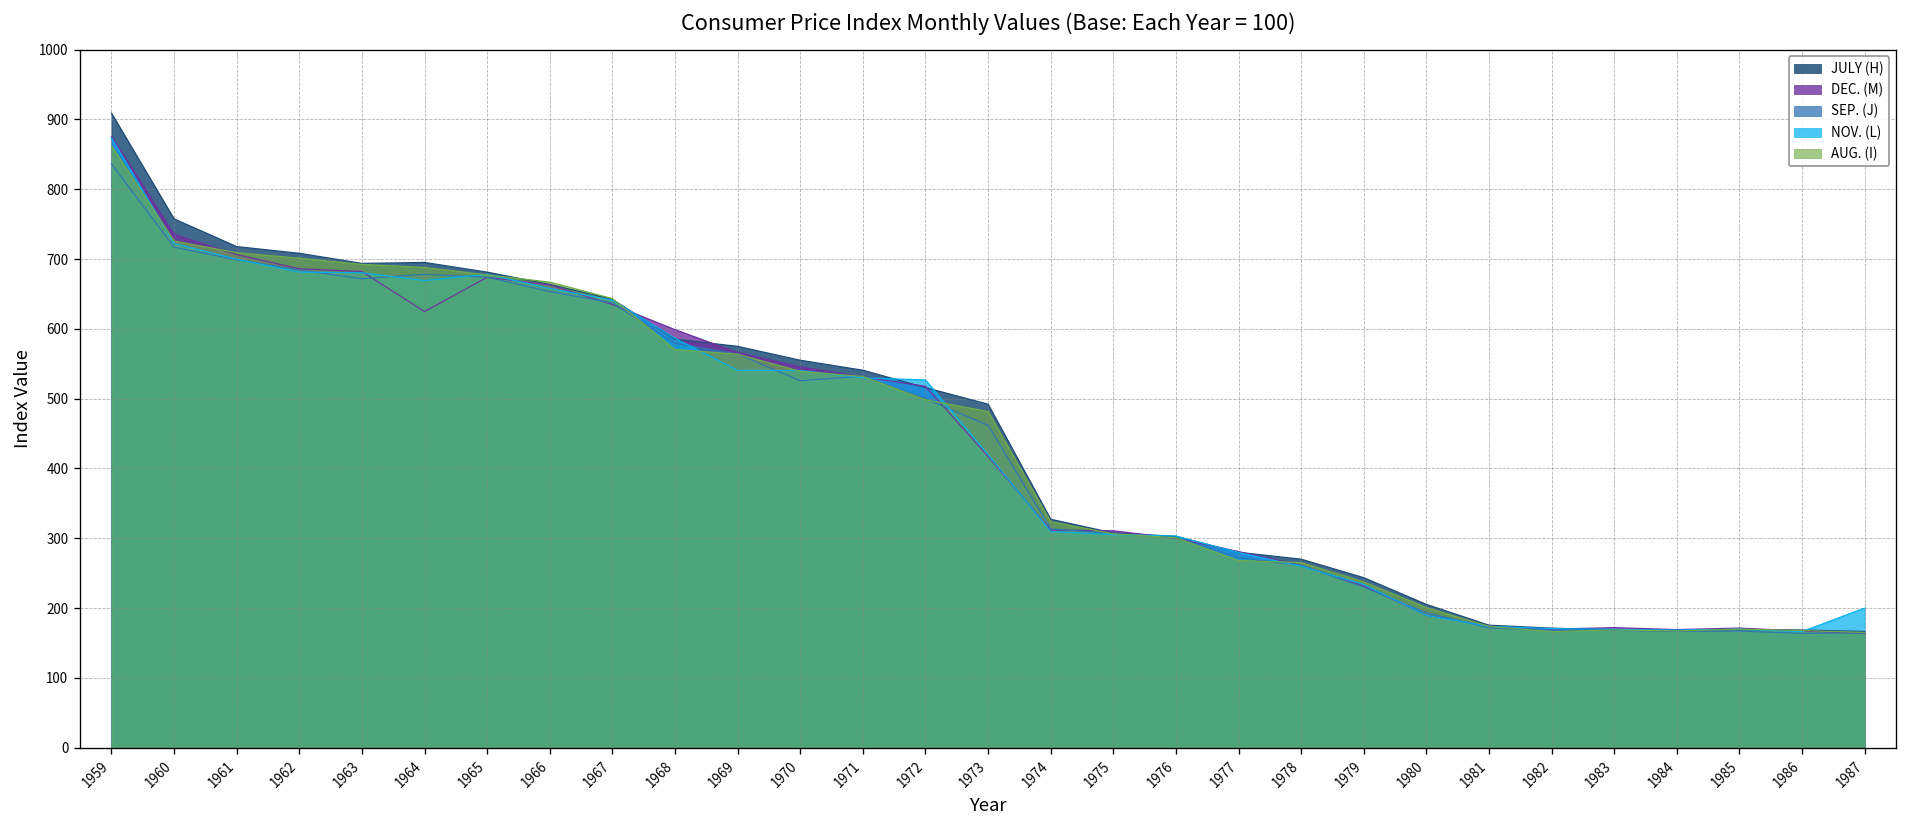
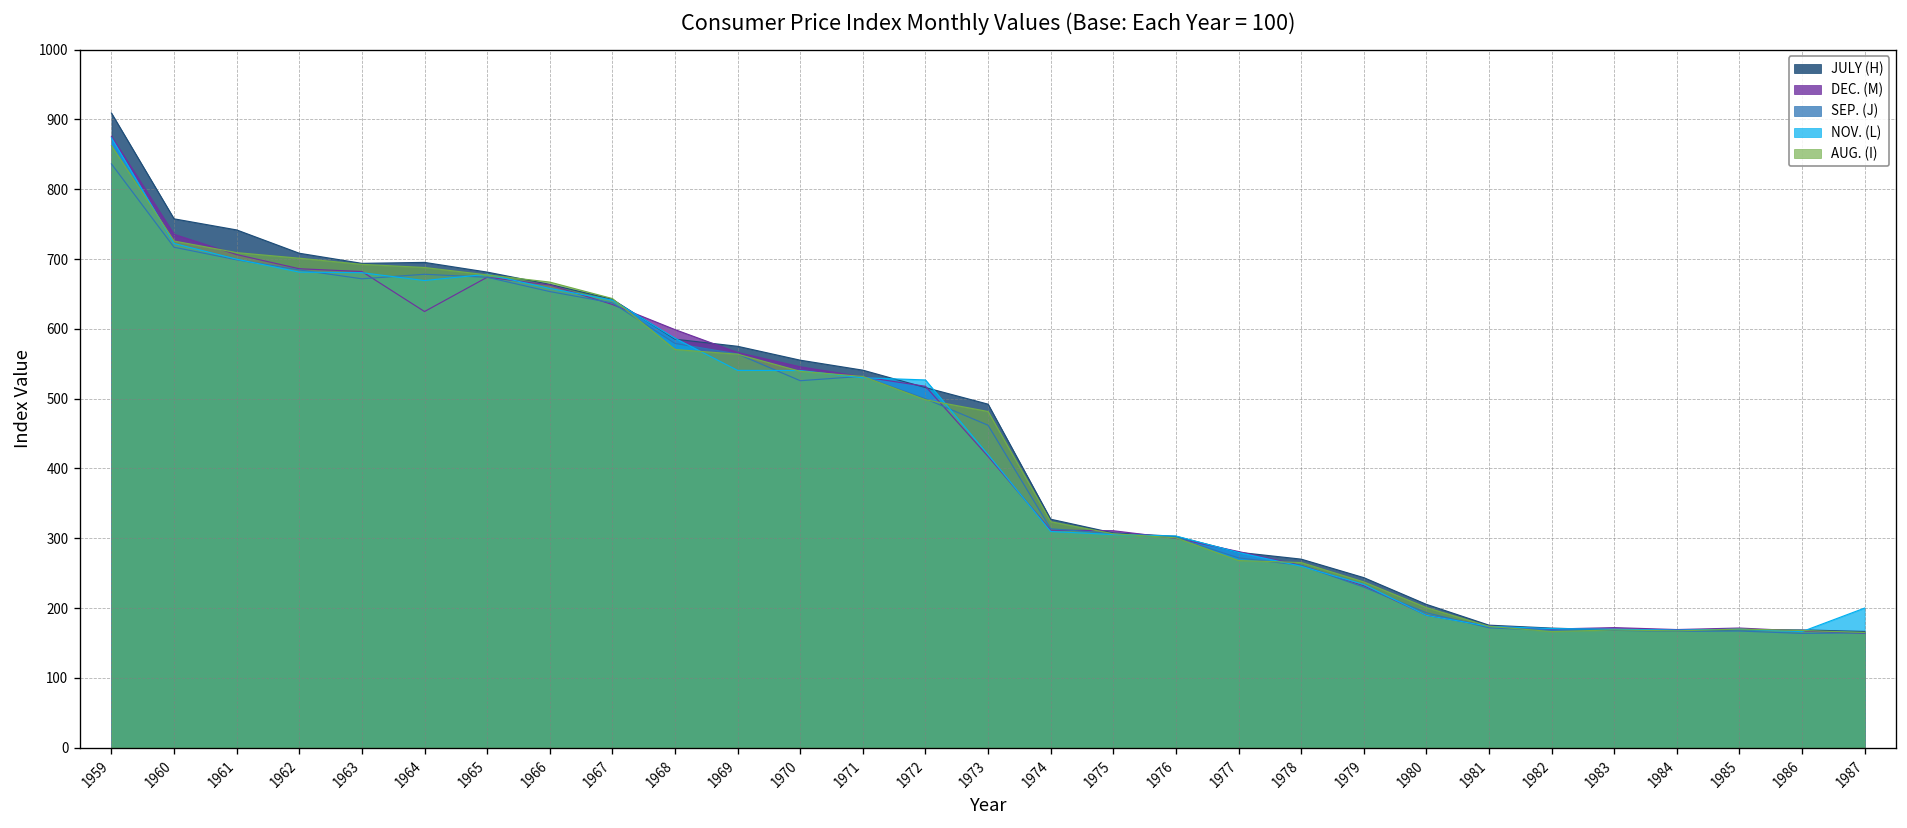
  {
    "JULY (H)": {
      "1959": 910,
      "1960": 760,
-     "1961": 720,
+     "1961": 740,
      "1962": 710,
      "1964": 700,
      "1969": 580,
      "1970": 560,
      "1971": 540,
      "1973": 490,
      "1978": 270,
      "1979": 240,
      "1980": 210
    },
    "DEC. (M)": {
      "1960": 740,
      "1964": 620,
      "1968": 600,
      "1970": 550
    },
    "SEP. (J)": {
      "1959": 840,
      "1960": 720,
      "1963": 670,
      "1964": 680,
      "1966": 650,
      "1968": 580,
      "1970": 530,
      "1973": 460
    },
    "NOV. (L)": {
      "1964": 670,
      "1966": 660,
      "1969": 540,
      "1972": 530,
      "1987": 200
    },
    "AUG. (I)": {
      "1959": 860,
      "1962": 700,
      "1964": 690,
      "1968": 570,
      "1973": 480,
      "1980": 200
    }
  }
